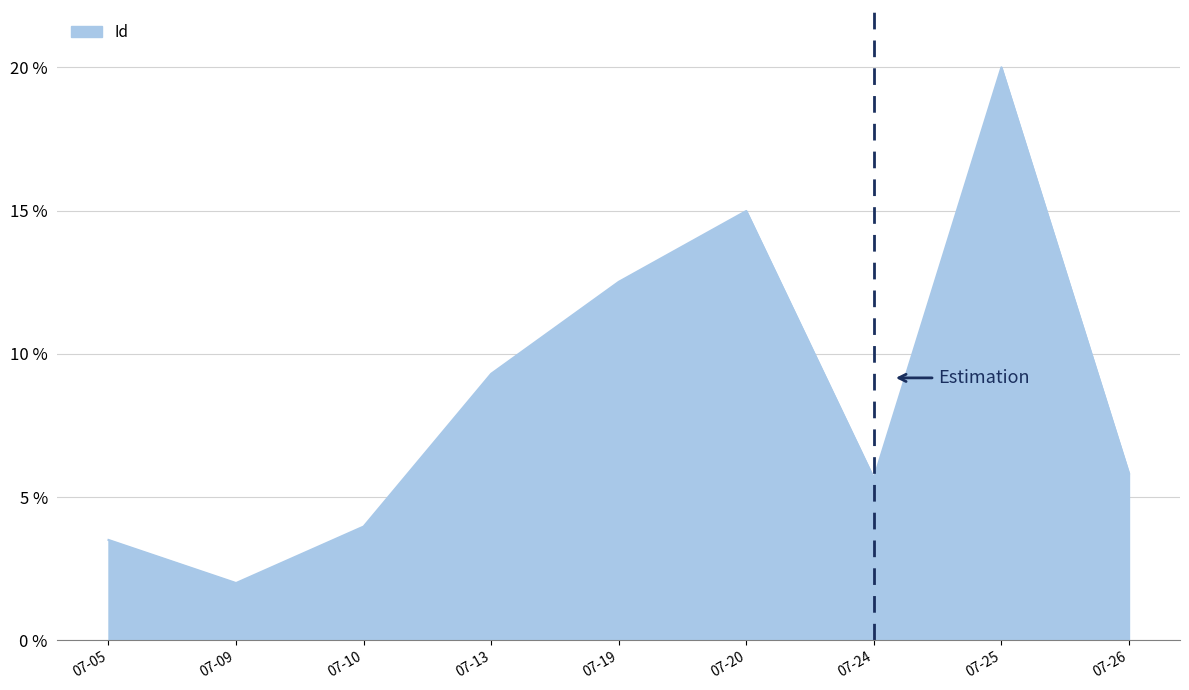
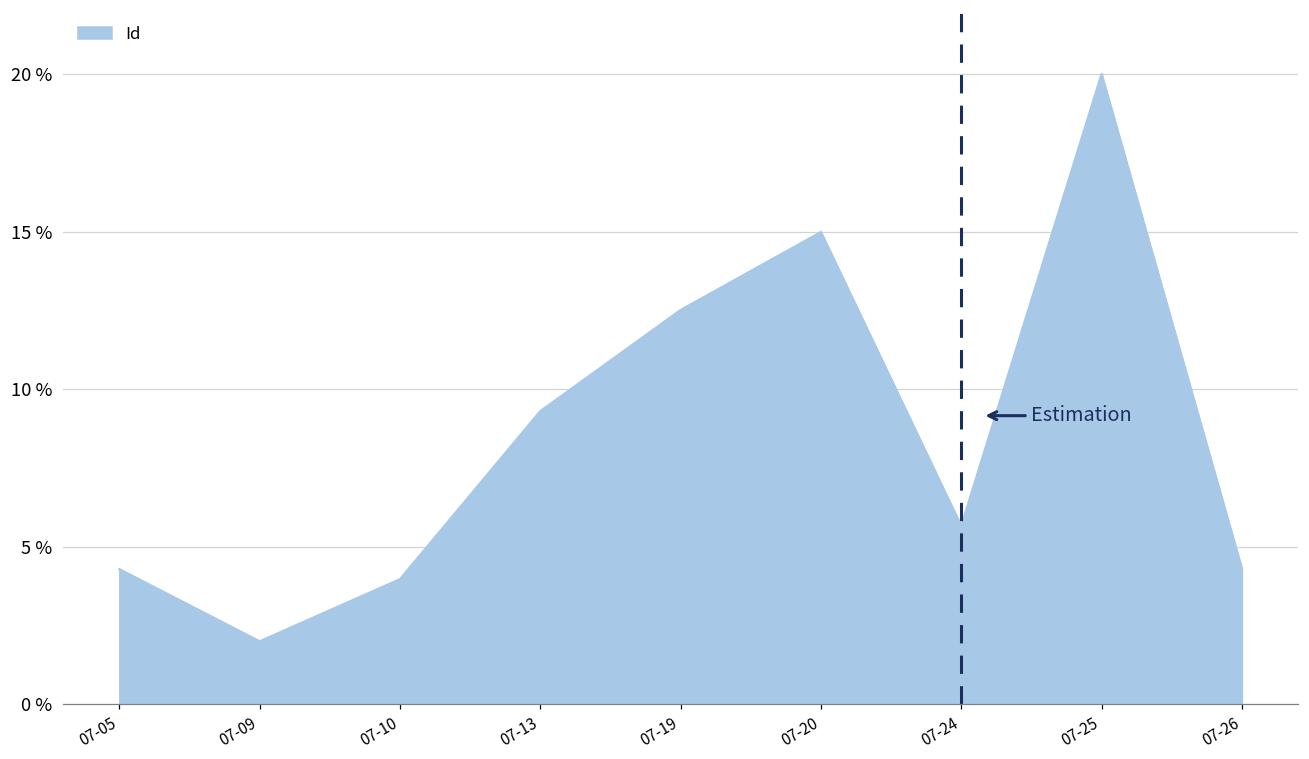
  {
-   "07-05": "3.5 %",
+   "07-05": "4.3 %",
    "07-09": "2.0 %",
    "07-10": "4.0 %",
    "07-13": "9.3 %",
    "07-19": "12.5 %",
    "07-20": "15.0 %",
    "07-24": "5.7 %",
    "07-25": "20.0 %",
-   "07-26": "5.8 %"
+   "07-26": "4.3 %"
  }
